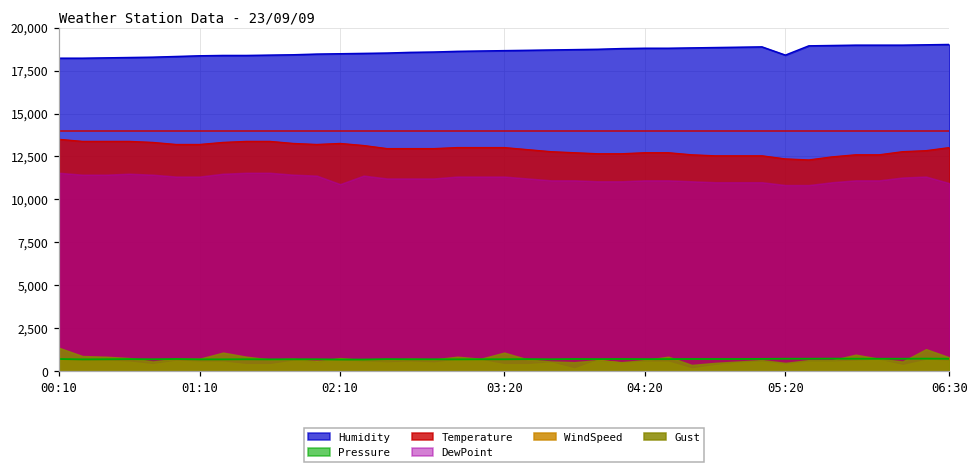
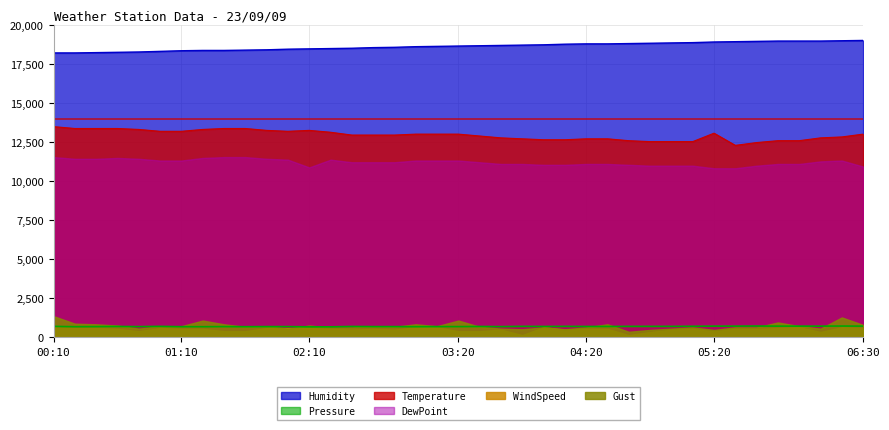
  {
    "Humidity": {
      "00:10": "18,200",
      "01:10": "18,400",
      "02:10": "18,500",
      "03:20": "18,700",
      "04:20": "18,800",
-     "05:20": "18,400",
+     "05:20": "18,900",
      "06:30": "19,000"
    },
    "Pressure": {
      "03:20": "700",
      "05:20": "700"
    },
    "Temperature": {
      "00:10": "13,500",
      "01:10": "13,200",
      "02:10": "13,300",
      "03:20": "13,000",
      "04:20": "12,700",
-     "05:20": "12,400",
+     "05:20": "13,100",
      "06:30": "13,000"
    },
    "DewPoint": {
      "00:10": "11,600",
      "01:10": "11,300",
      "02:10": "10,900",
      "03:20": "11,300",
      "04:20": "11,100",
      "05:20": "10,800",
      "06:30": "10,900"
    },
    "WindSpeed": {
      "03:20": "400"
    },
    "Gust": {
      "00:10": "1,400",
      "03:20": "1,100"
    }
  }
